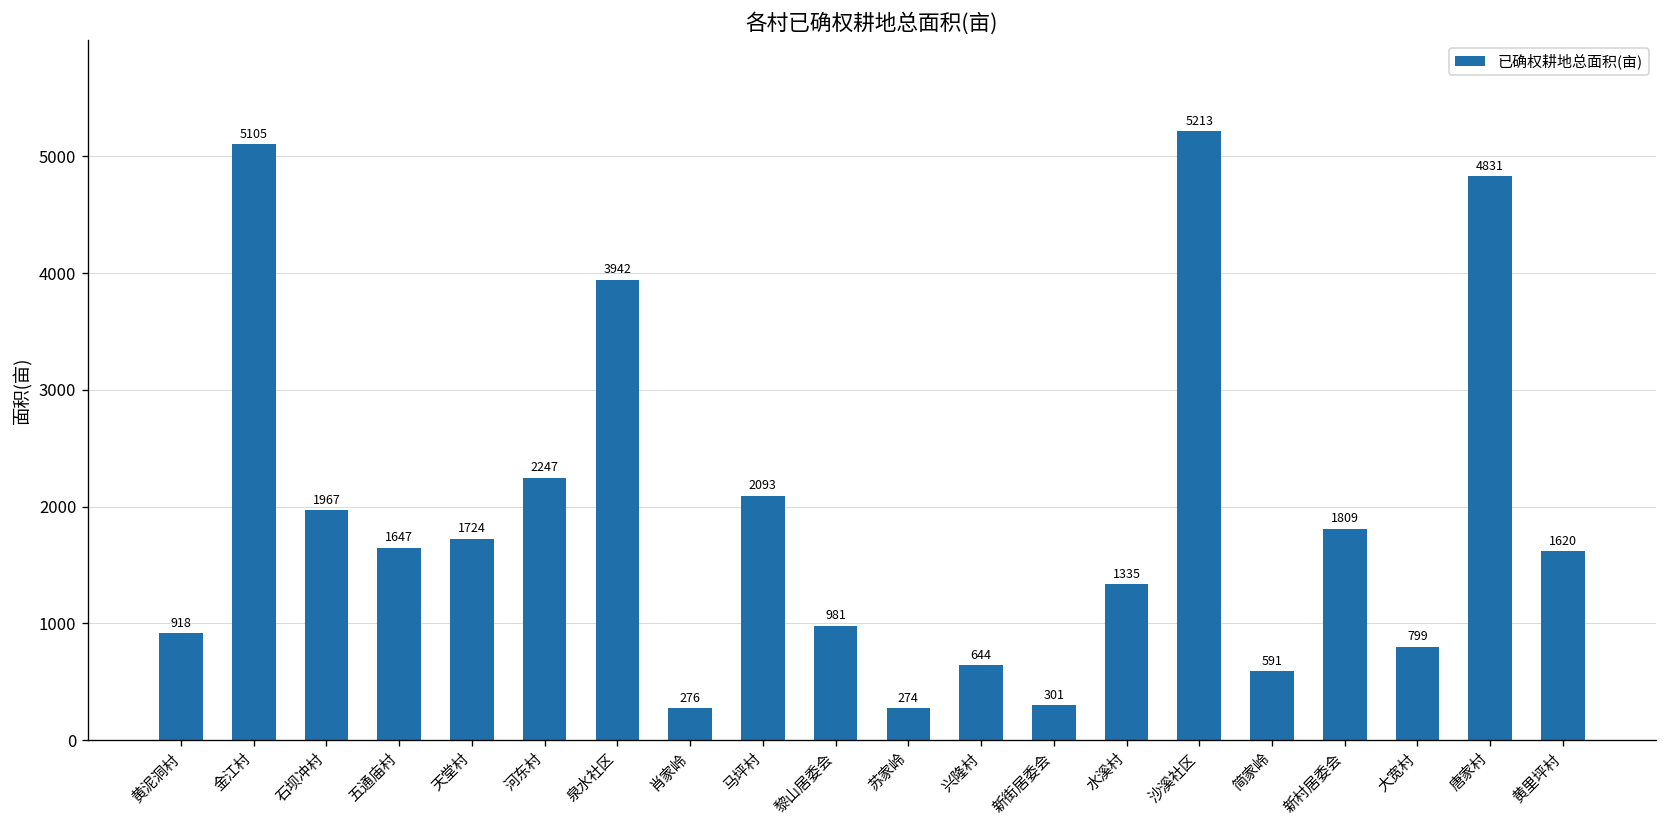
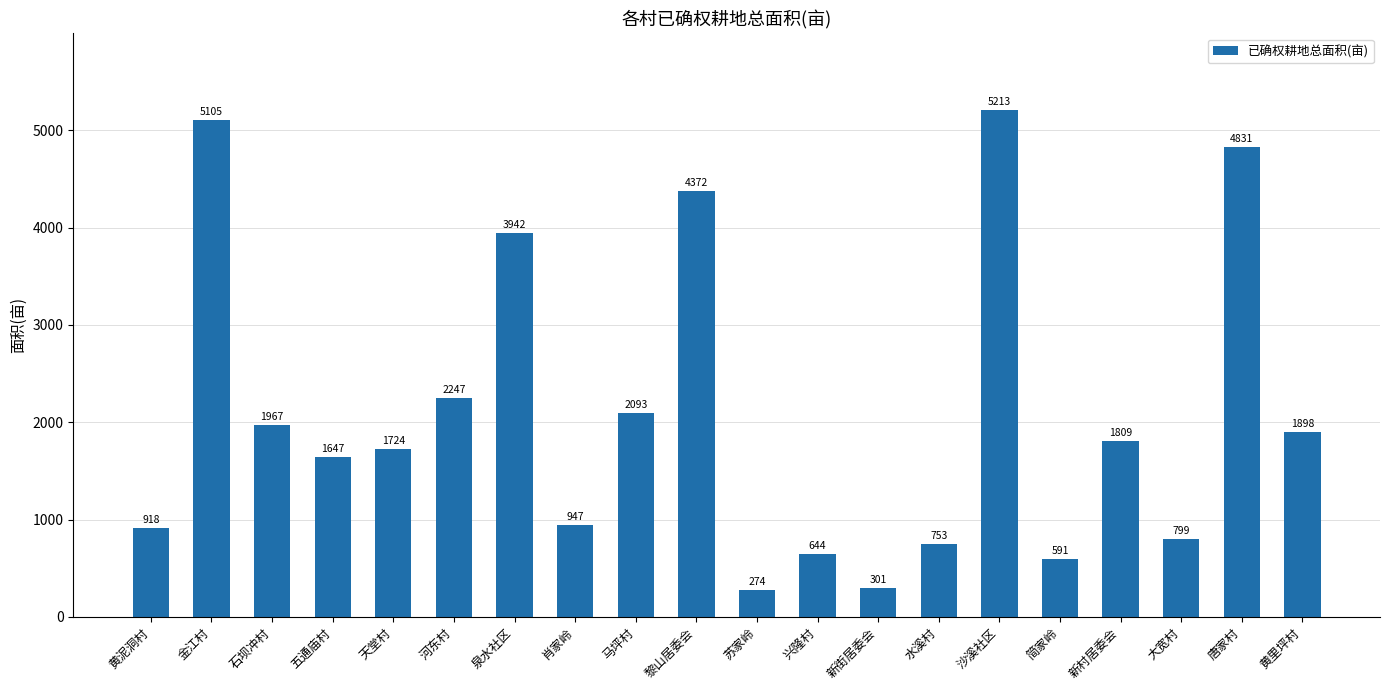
  {
    "黄泥洞村": 918,
    "金江村": 5105,
    "石坝冲村": 1967,
    "五通庙村": 1647,
    "天堂村": 1724,
    "河东村": 2247,
    "泉水社区": 3942,
-   "肖家岭": 276,
+   "肖家岭": 947,
    "马坪村": 2093,
-   "黎山居委会": 981,
+   "黎山居委会": 4372,
    "苏家岭": 274,
    "兴隆村": 644,
    "新街居委会": 301,
-   "水溪村": 1335,
+   "水溪村": 753,
    "沙溪社区": 5213,
    "简家岭": 591,
    "新村居委会": 1809,
    "大宽村": 799,
    "唐家村": 4831,
-   "黄里坪村": 1620
+   "黄里坪村": 1898
  }
